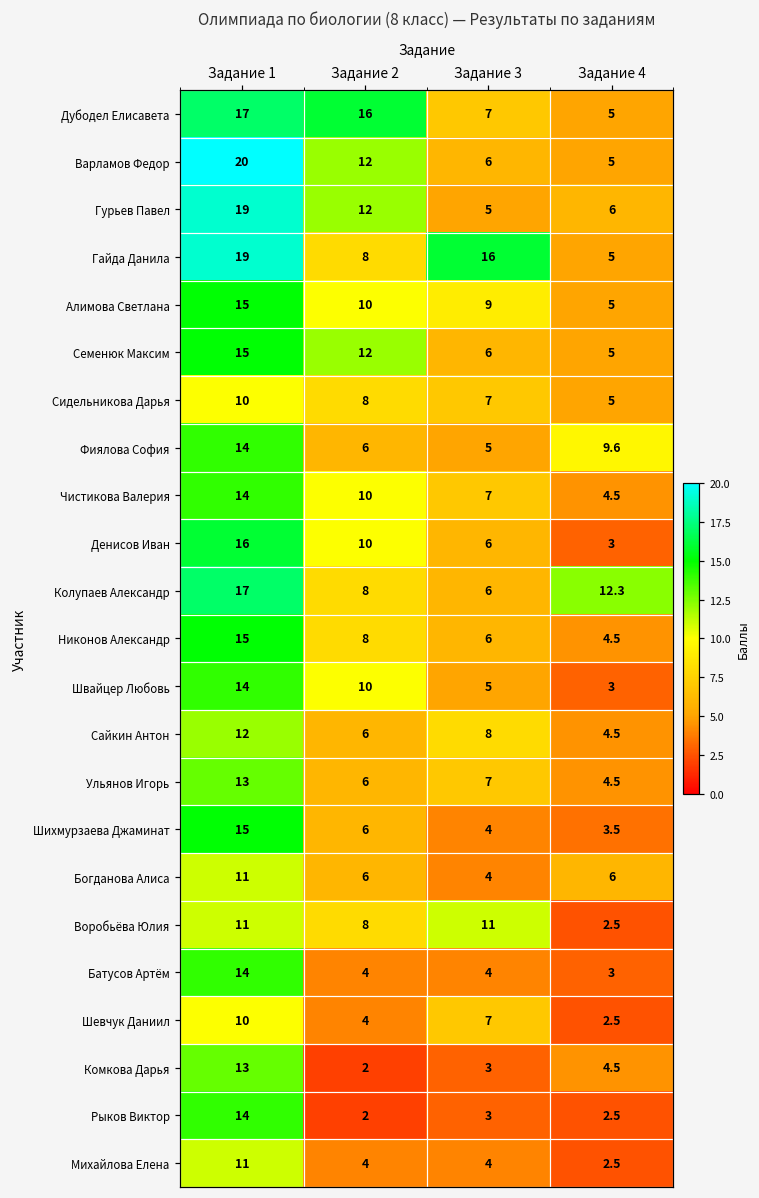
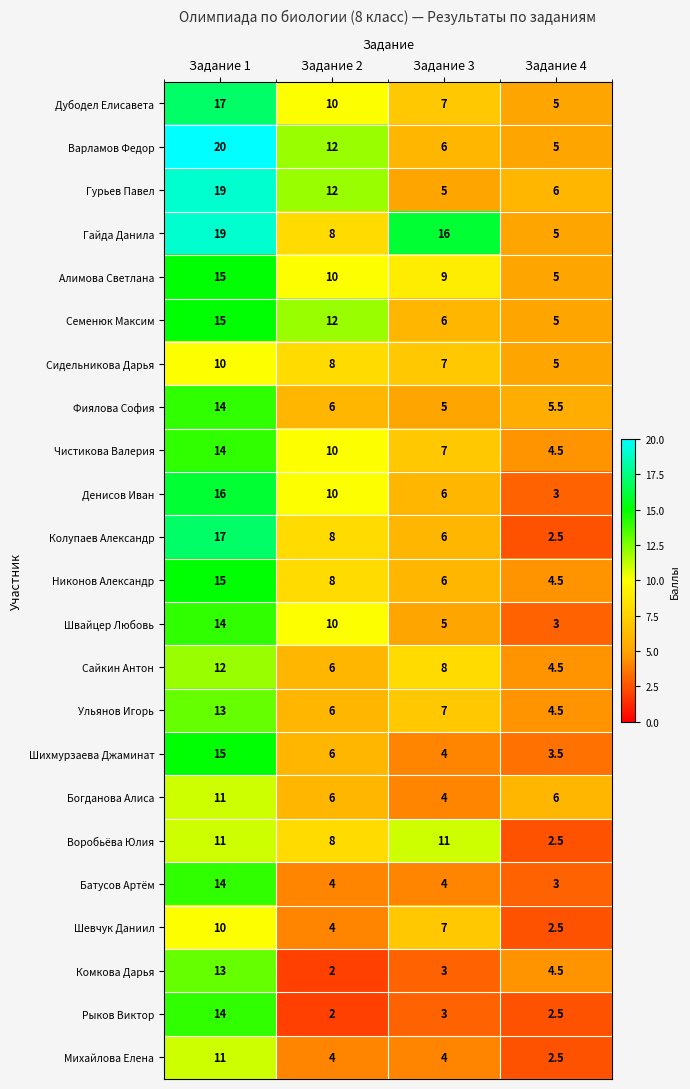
  {
    "Дубодел Елисавета": {
      "Задание 1": 17,
-     "Задание 2": 16,
+     "Задание 2": 10,
      "Задание 3": 7,
      "Задание 4": 5
    },
    "Варламов Федор": {
      "Задание 1": 20,
      "Задание 2": 12,
      "Задание 3": 6,
      "Задание 4": 5
    },
    "Гурьев Павел": {
      "Задание 1": 19,
      "Задание 2": 12,
      "Задание 3": 5,
      "Задание 4": 6
    },
    "Гайда Данила": {
      "Задание 1": 19,
      "Задание 2": 8,
      "Задание 3": 16,
      "Задание 4": 5
    },
    "Алимова Светлана": {
      "Задание 1": 15,
      "Задание 2": 10,
      "Задание 3": 9,
      "Задание 4": 5
    },
    "Семенюк Максим": {
      "Задание 1": 15,
      "Задание 2": 12,
      "Задание 3": 6,
      "Задание 4": 5
    },
    "Сидельникова Дарья": {
      "Задание 1": 10,
      "Задание 2": 8,
      "Задание 3": 7,
      "Задание 4": 5
    },
    "Фиялова София": {
      "Задание 1": 14,
      "Задание 2": 6,
      "Задание 3": 5,
-     "Задание 4": 9.6
+     "Задание 4": 5.5
    },
    "Чистикова Валерия": {
      "Задание 1": 14,
      "Задание 2": 10,
      "Задание 3": 7,
      "Задание 4": 4.5
    },
    "Денисов Иван": {
      "Задание 1": 16,
      "Задание 2": 10,
      "Задание 3": 6,
      "Задание 4": 3
    },
    "Колупаев Александр": {
      "Задание 1": 17,
      "Задание 2": 8,
      "Задание 3": 6,
-     "Задание 4": 12.3
+     "Задание 4": 2.5
    },
    "Никонов Александр": {
      "Задание 1": 15,
      "Задание 2": 8,
      "Задание 3": 6,
      "Задание 4": 4.5
    },
    "Швайцер Любовь": {
      "Задание 1": 14,
      "Задание 2": 10,
      "Задание 3": 5,
      "Задание 4": 3
    },
    "Сайкин Антон": {
      "Задание 1": 12,
      "Задание 2": 6,
      "Задание 3": 8,
      "Задание 4": 4.5
    },
    "Ульянов Игорь": {
      "Задание 1": 13,
      "Задание 2": 6,
      "Задание 3": 7,
      "Задание 4": 4.5
    },
    "Шихмурзаева Джаминат": {
      "Задание 1": 15,
      "Задание 2": 6,
      "Задание 3": 4,
      "Задание 4": 3.5
    },
    "Богданова Алиса": {
      "Задание 1": 11,
      "Задание 2": 6,
      "Задание 3": 4,
      "Задание 4": 6
    },
    "Воробьёва Юлия": {
      "Задание 1": 11,
      "Задание 2": 8,
      "Задание 3": 11,
      "Задание 4": 2.5
    },
    "Батусов Артём": {
      "Задание 1": 14,
      "Задание 2": 4,
      "Задание 3": 4,
      "Задание 4": 3
    },
    "Шевчук Даниил": {
      "Задание 1": 10,
      "Задание 2": 4,
      "Задание 3": 7,
      "Задание 4": 2.5
    },
    "Комкова Дарья": {
      "Задание 1": 13,
      "Задание 2": 2,
      "Задание 3": 3,
      "Задание 4": 4.5
    },
    "Рыков Виктор": {
      "Задание 1": 14,
      "Задание 2": 2,
      "Задание 3": 3,
      "Задание 4": 2.5
    },
    "Михайлова Елена": {
      "Задание 1": 11,
      "Задание 2": 4,
      "Задание 3": 4,
      "Задание 4": 2.5
    }
  }
